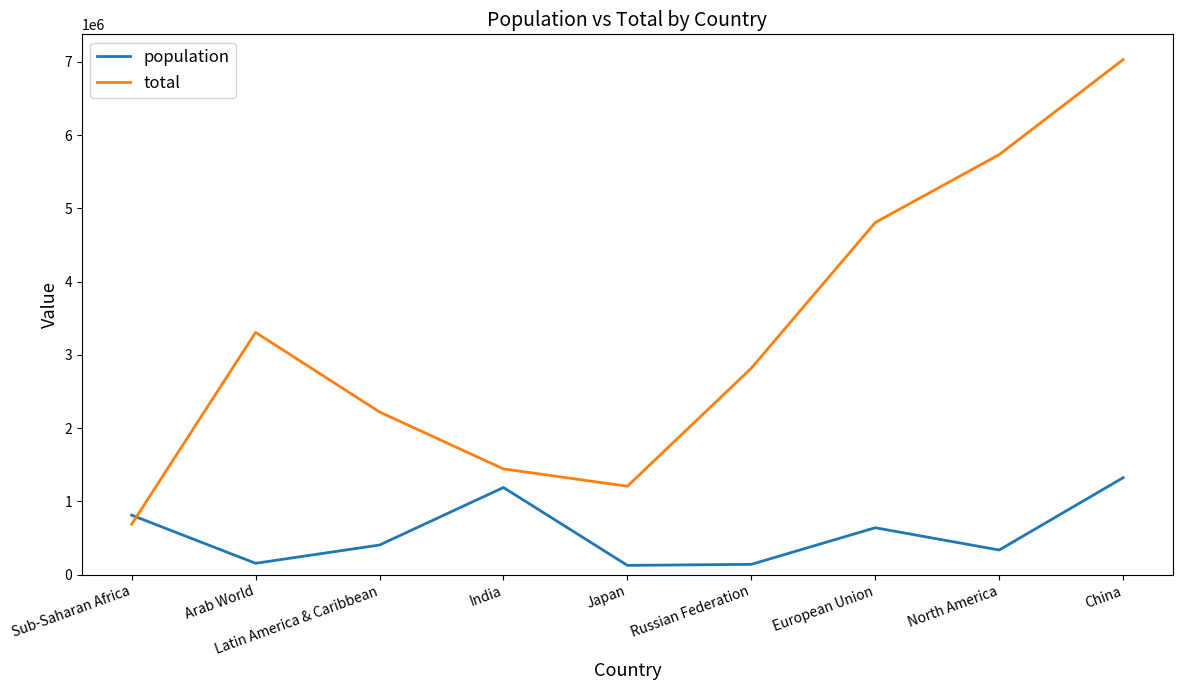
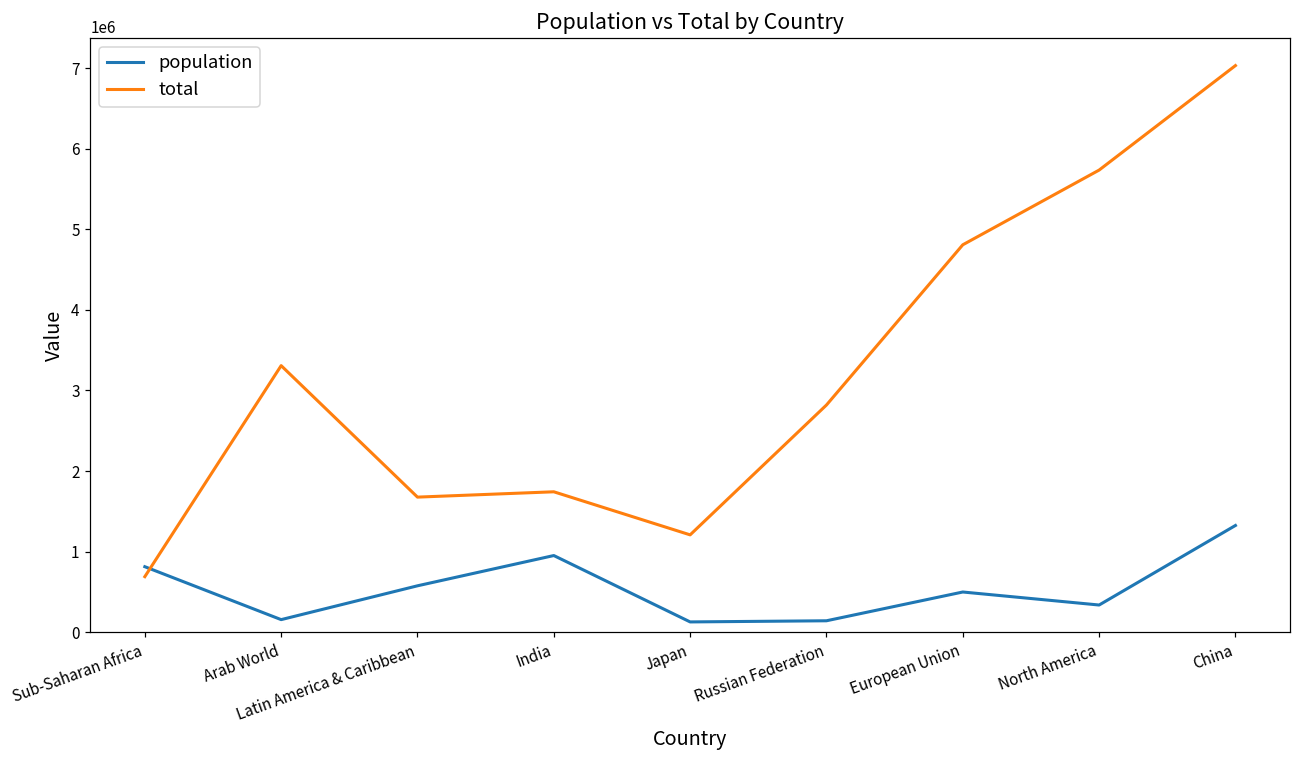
  {
    "population": {
      "Sub-Saharan Africa": 800000,
      "Arab World": 200000,
-     "Latin America & Caribbean": 400000,
-     "India": 1200000,
+     "Latin America & Caribbean": 600000,
+     "India": 1000000,
      "Japan": 100000,
      "Russian Federation": 100000,
-     "European Union": 600000,
+     "European Union": 500000,
      "North America": 300000,
      "China": 1300000
    },
    "total": {
      "Sub-Saharan Africa": 700000,
      "Arab World": 3300000,
-     "Latin America & Caribbean": 2200000,
-     "India": 1400000,
+     "Latin America & Caribbean": 1700000,
+     "India": 1700000,
      "Japan": 1200000,
      "Russian Federation": 2800000,
      "European Union": 4800000,
      "North America": 5700000,
      "China": 7000000
    }
  }
